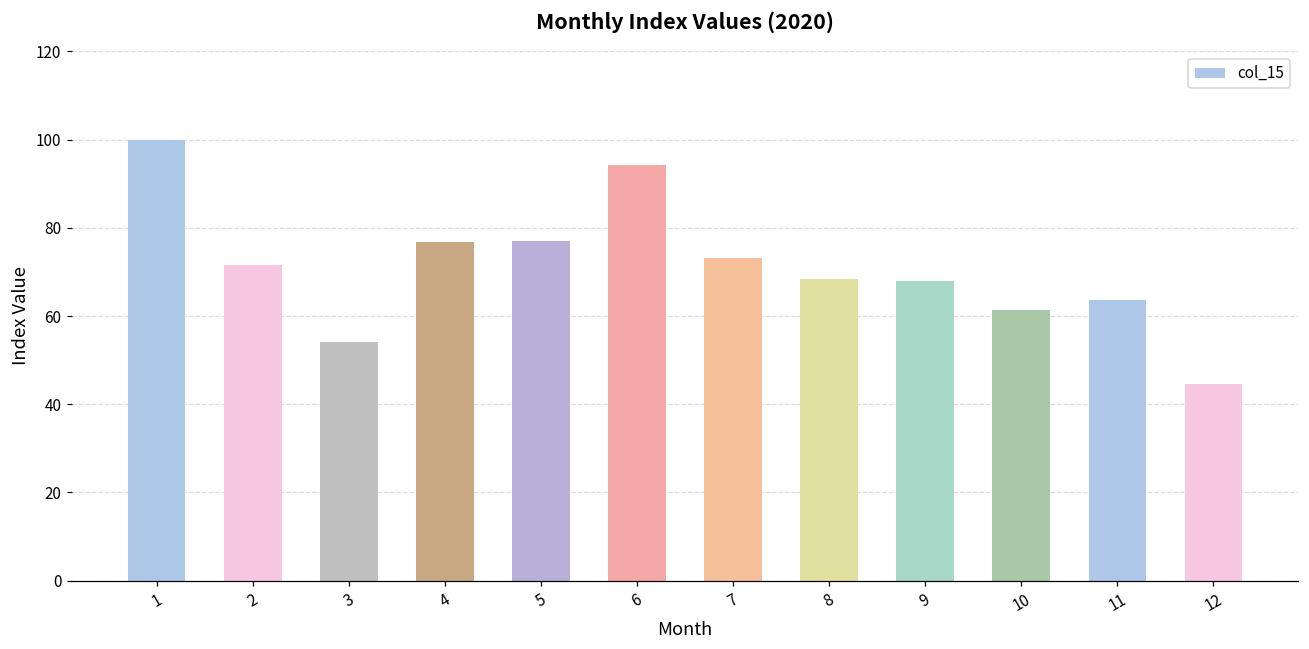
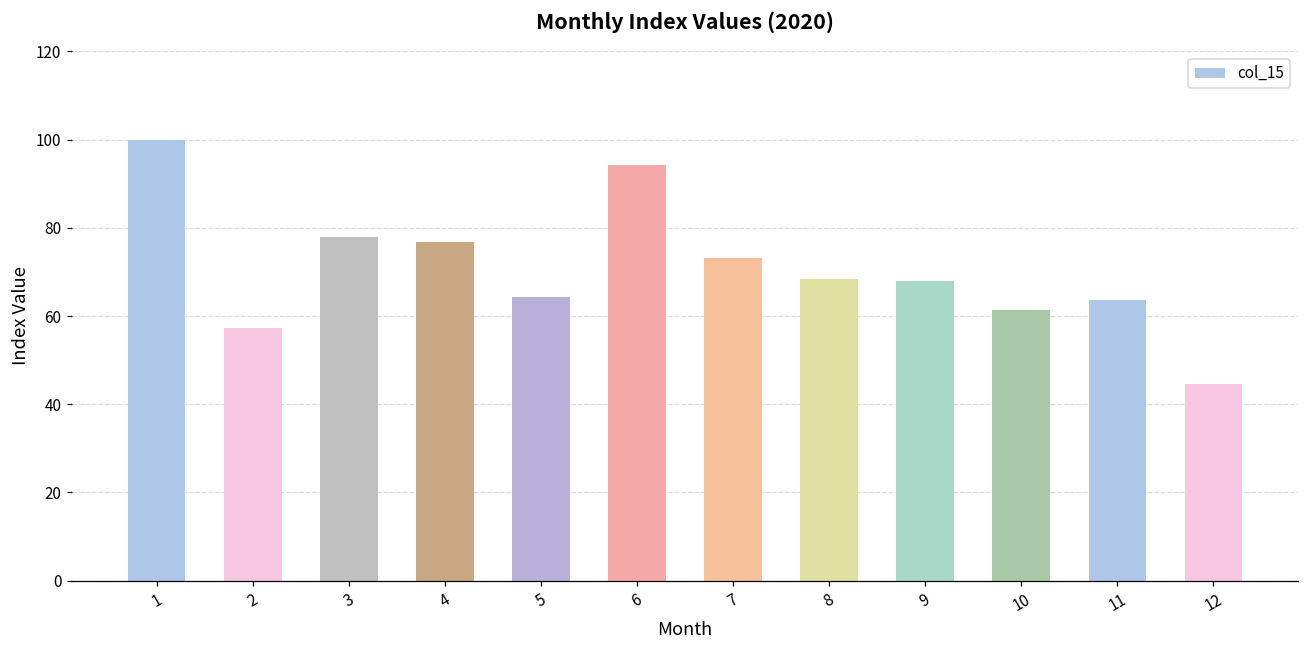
  {
    "1": 100,
-   "2": 72,
-   "3": 54,
+   "2": 57,
+   "3": 78,
    "4": 77,
-   "5": 77,
+   "5": 64,
    "6": 94,
    "7": 73,
    "8": 68,
    "9": 68,
    "10": 61,
    "11": 64,
    "12": 45
  }
